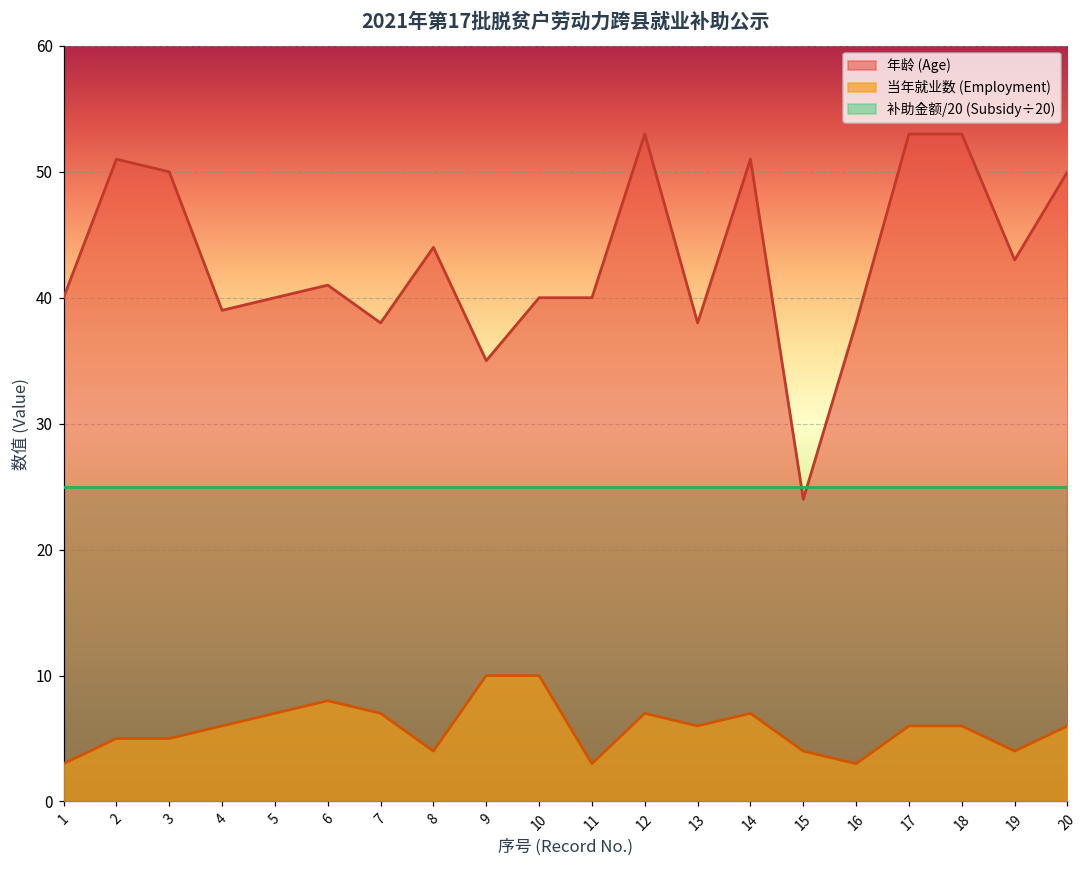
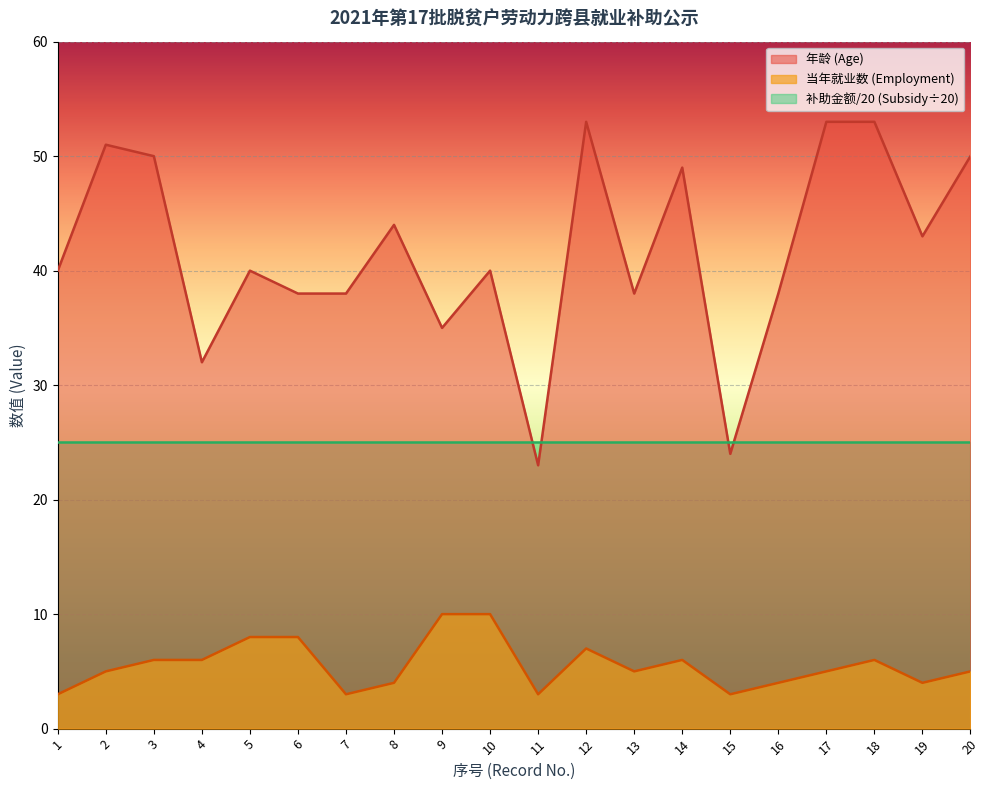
  {
    "年龄 (Age)": {
      "1": 40,
      "2": 51,
      "3": 50,
-     "4": 39,
+     "4": 32,
      "5": 40,
-     "6": 41,
+     "6": 38,
      "7": 38,
      "8": 44,
      "9": 35,
      "10": 40,
-     "11": 40,
+     "11": 23,
      "12": 53,
      "13": 38,
-     "14": 51,
+     "14": 49,
      "15": 24,
      "16": 38,
      "17": 53,
      "18": 53,
      "19": 43,
      "20": 50
    },
    "当年就业数 (Employment)": {
      "1": 3,
      "2": 5,
-     "3": 5,
+     "3": 6,
      "4": 6,
-     "5": 7,
+     "5": 8,
      "6": 8,
-     "7": 7,
+     "7": 3,
      "8": 4,
      "9": 10,
      "10": 10,
      "11": 3,
      "12": 7,
-     "13": 6,
-     "14": 7,
-     "15": 4,
-     "16": 3,
-     "17": 6,
+     "13": 5,
+     "14": 6,
+     "15": 3,
+     "16": 4,
+     "17": 5,
      "18": 6,
      "19": 4,
-     "20": 6
+     "20": 5
    },
    "补助金额/20 (Subsidy÷20)": {
      "1": 25,
      "2": 25,
      "3": 25,
      "4": 25,
      "5": 25,
      "6": 25,
      "7": 25,
      "8": 25,
      "9": 25,
      "10": 25,
      "11": 25,
      "12": 25,
      "13": 25,
      "14": 25,
      "15": 25,
      "16": 25,
      "17": 25,
      "18": 25,
      "19": 25,
      "20": 25
    }
  }
